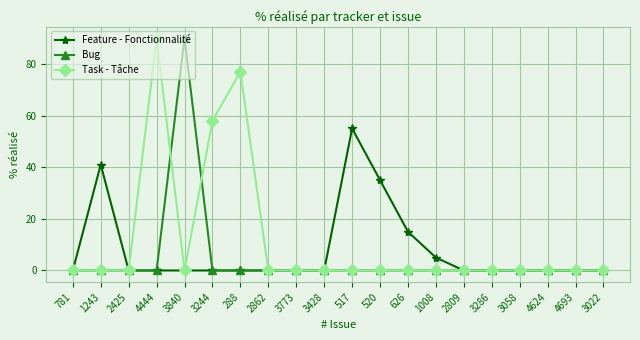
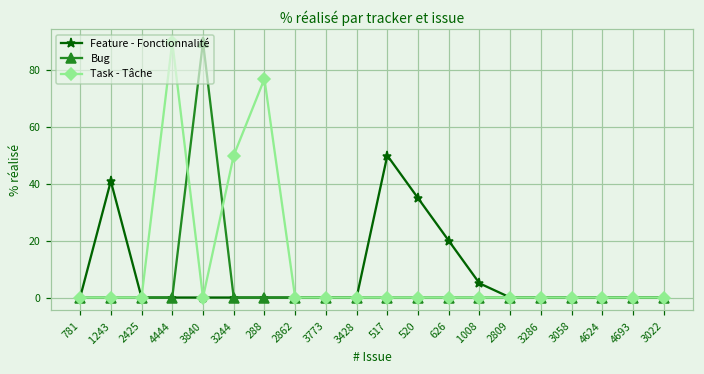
  {
    "Feature - Fonctionnalité": {
      "1243": 41,
-     "517": 55,
+     "517": 50,
      "520": 35,
-     "626": 15,
+     "626": 20,
      "1008": 5
    },
    "Task - Tâche": {
-     "3244": 58,
+     "3244": 50,
      "288": 77
    }
  }
